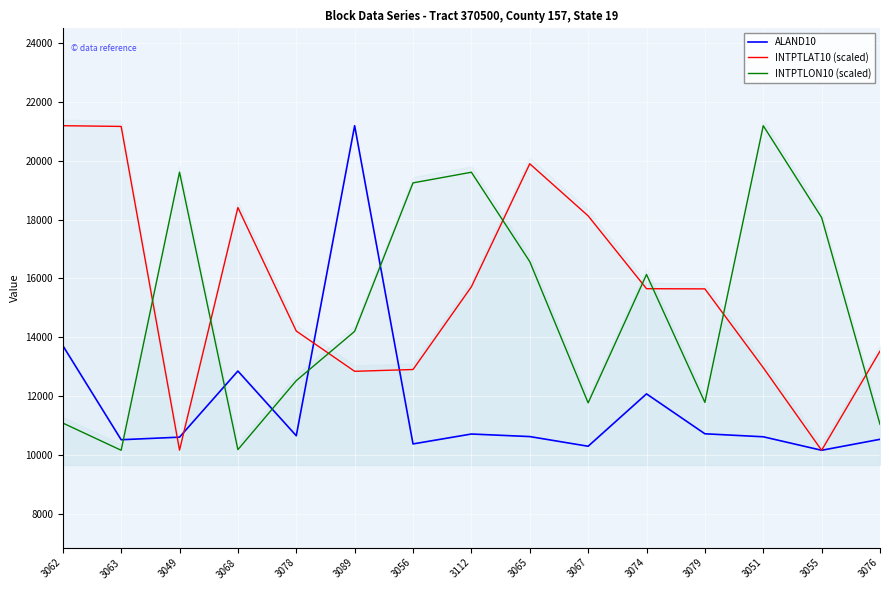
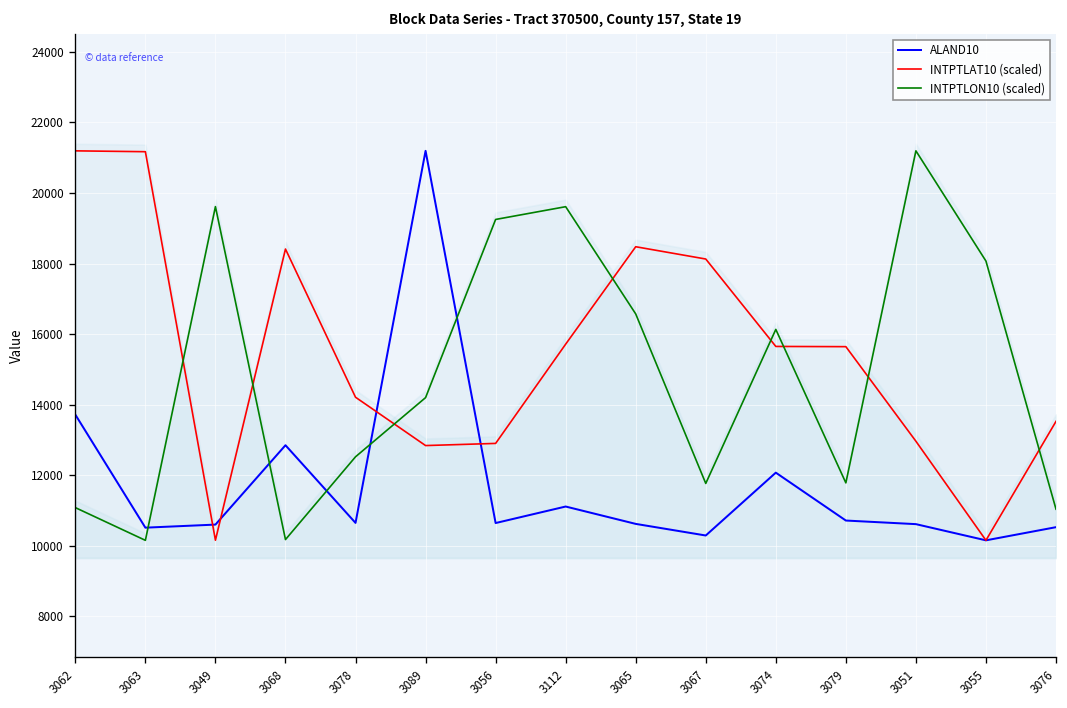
  {
    "ALAND10": {
      "3062": 13700,
      "3063": 10500,
      "3049": 10600,
      "3068": 12900,
      "3078": 10700,
      "3089": 21200,
-     "3056": 10400,
-     "3112": 10700,
+     "3056": 10600,
+     "3112": 11100,
      "3065": 10600,
      "3067": 10300,
      "3074": 12100,
      "3079": 10700,
      "3051": 10600,
      "3076": 10500
    },
    "INTPTLAT10 (scaled)": {
      "3062": 21200,
      "3063": 21200,
      "3049": 10200,
      "3068": 18400,
      "3078": 14200,
      "3089": 12800,
      "3056": 12900,
      "3112": 15700,
-     "3065": 19900,
+     "3065": 18500,
      "3067": 18100,
      "3074": 15700,
      "3079": 15600,
      "3051": 13000,
      "3076": 13500
    },
    "INTPTLON10 (scaled)": {
      "3062": 11100,
      "3063": 10200,
      "3049": 19600,
      "3068": 10200,
      "3078": 12500,
      "3089": 14200,
      "3056": 19200,
      "3112": 19600,
      "3065": 16600,
      "3067": 11800,
      "3074": 16100,
      "3079": 11800,
      "3051": 21200,
      "3055": 18100,
      "3076": 11000
    }
  }
